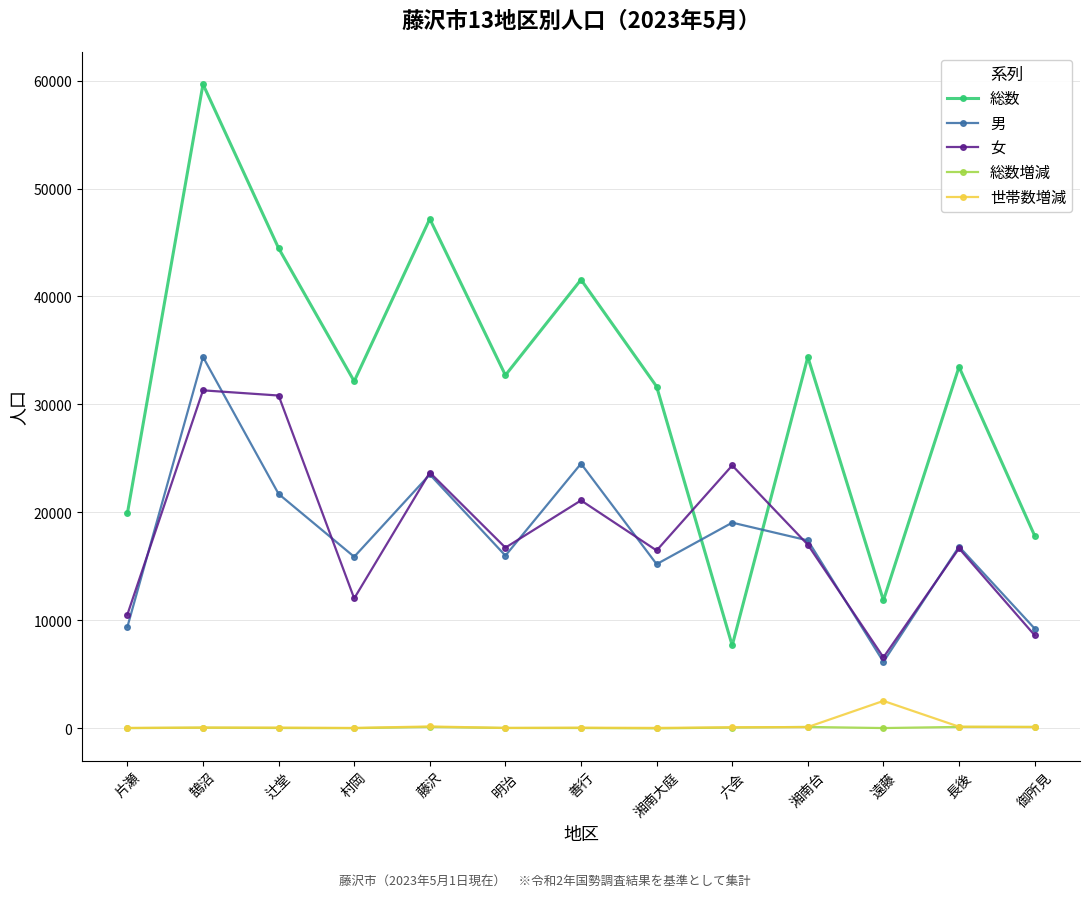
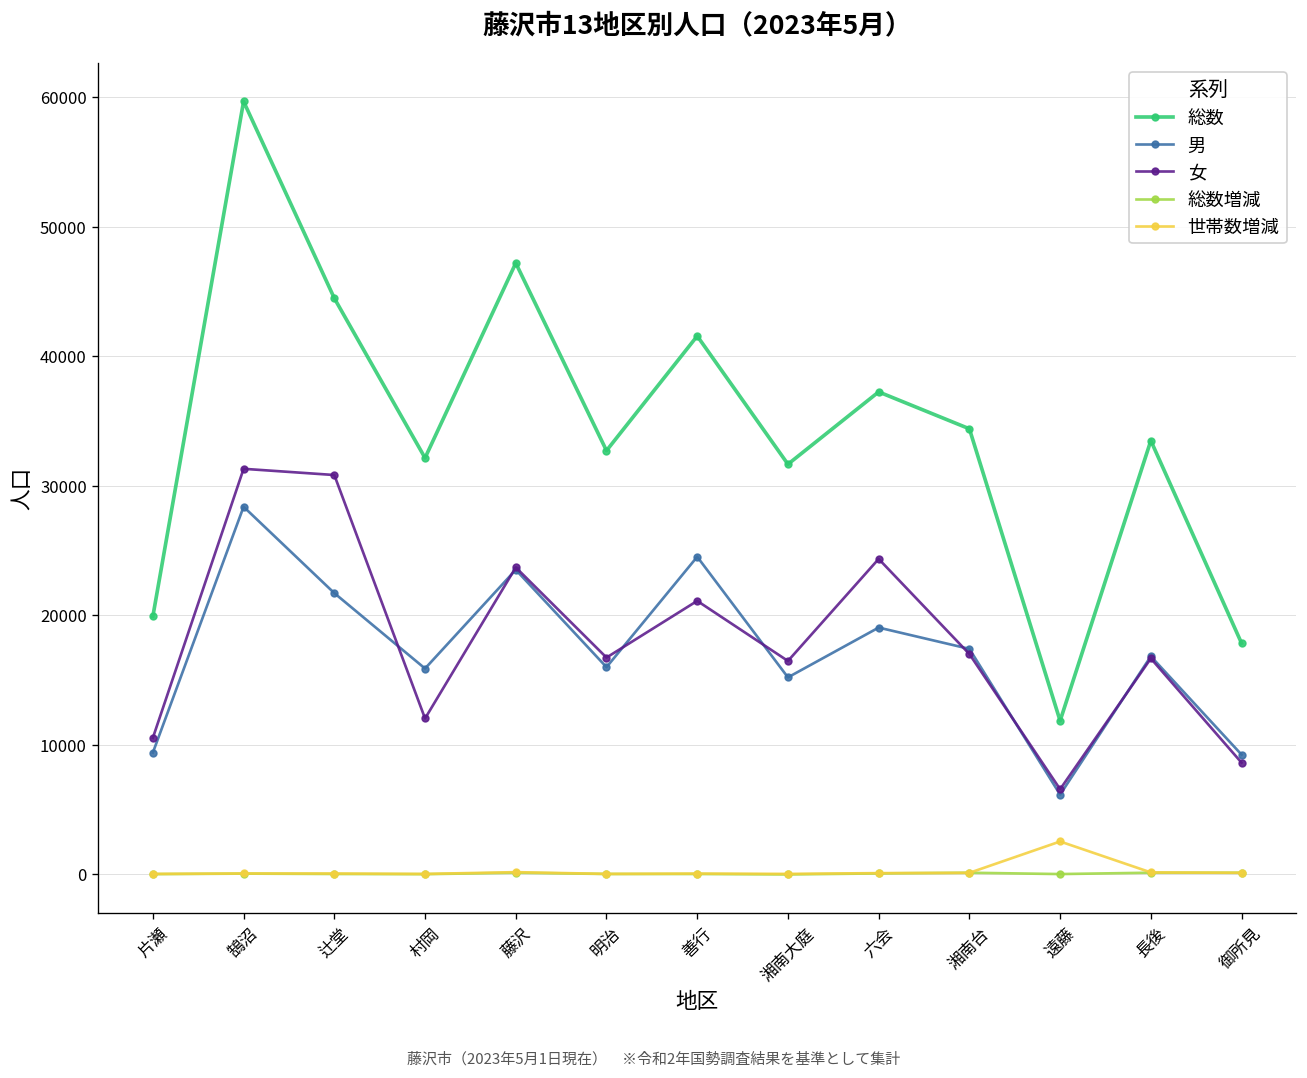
  {
    "総数": {
      "片瀬": 19900,
      "鵠沼": 59700,
      "辻堂": 44500,
      "村岡": 32100,
      "藤沢": 47200,
      "明治": 32700,
      "善行": 41600,
      "湘南大庭": 31700,
-     "六会": 7700,
+     "六会": 37200,
      "湘南台": 34400,
      "遠藤": 11800,
      "長後": 33500,
      "御所見": 17800
    },
    "男": {
      "片瀬": 9400,
-     "鵠沼": 34400,
+     "鵠沼": 28400,
      "辻堂": 21700,
      "村岡": 15900,
      "明治": 16000,
      "善行": 24500,
      "湘南大庭": 15200,
      "六会": 19000,
      "湘南台": 17400,
      "遠藤": 6100,
      "御所見": 9200
    },
    "女": {
      "片瀬": 10500,
      "鵠沼": 31300,
      "辻堂": 30800,
      "村岡": 12000,
      "明治": 16700,
      "善行": 21100,
      "湘南大庭": 16500,
      "六会": 24300,
      "湘南台": 17000,
      "遠藤": 6600,
      "御所見": 8600
    },
    "総数増減": {
      "遠藤": 0
    },
    "世帯数増減": {
      "遠藤": 2500
    }
  }
